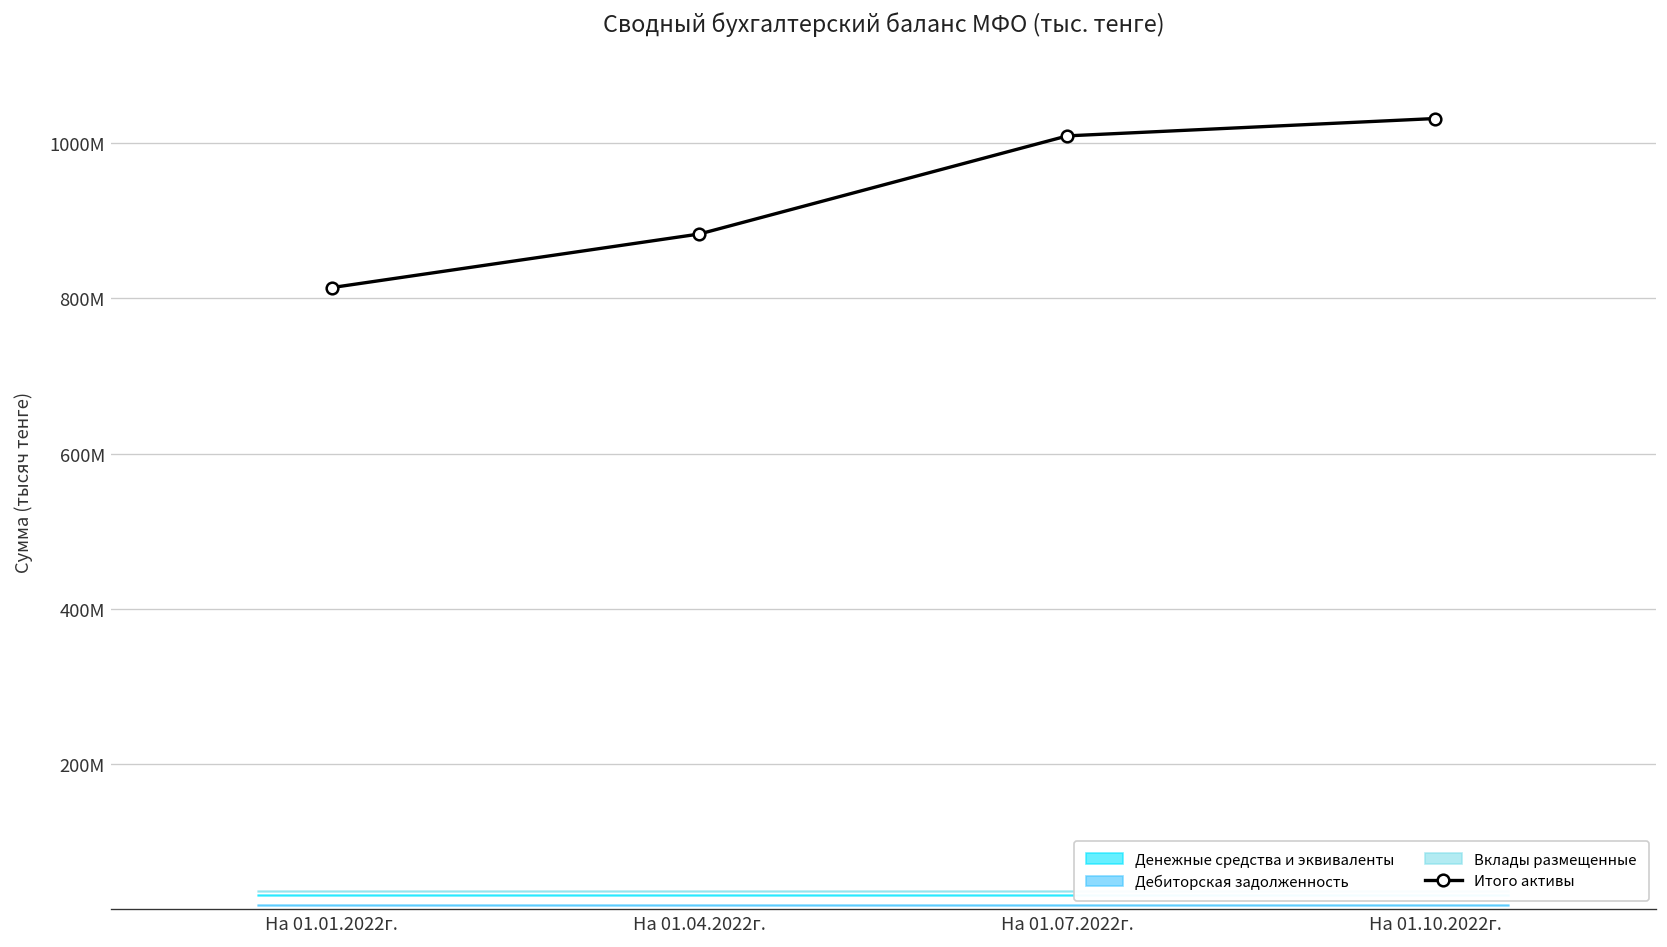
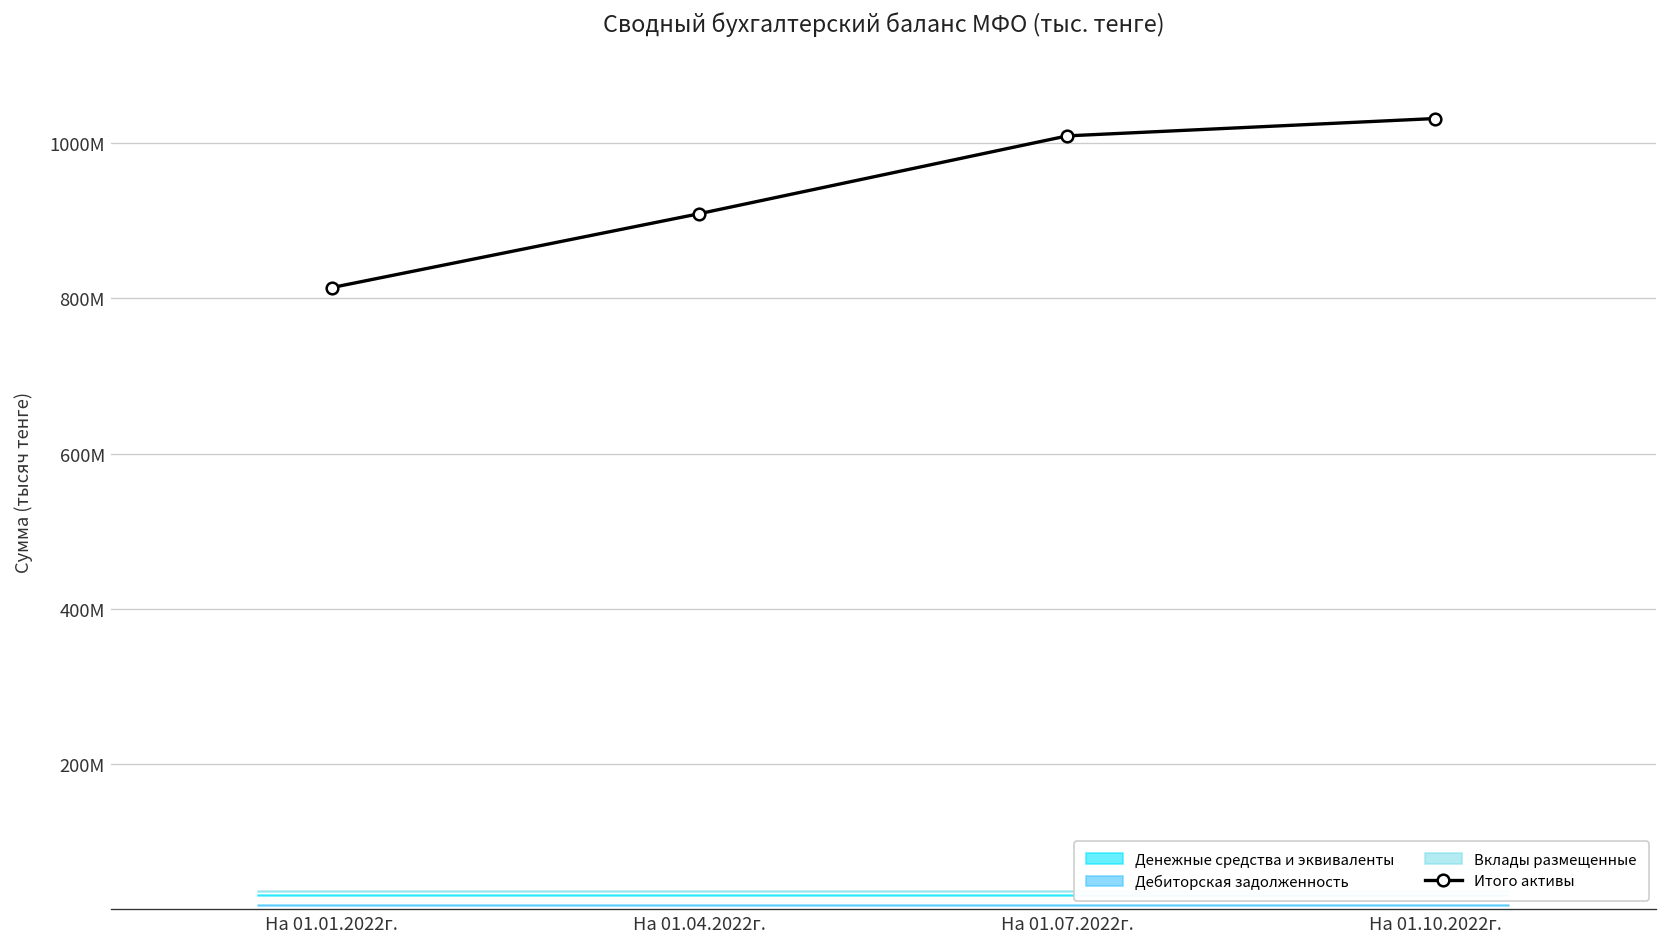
  {
    "Итого активы": {
      "На 01.01.2022г.": 810000000,
-     "На 01.04.2022г.": 880000000,
+     "На 01.04.2022г.": 910000000,
      "На 01.07.2022г.": 1010000000,
      "На 01.10.2022г.": 1030000000
    }
  }
